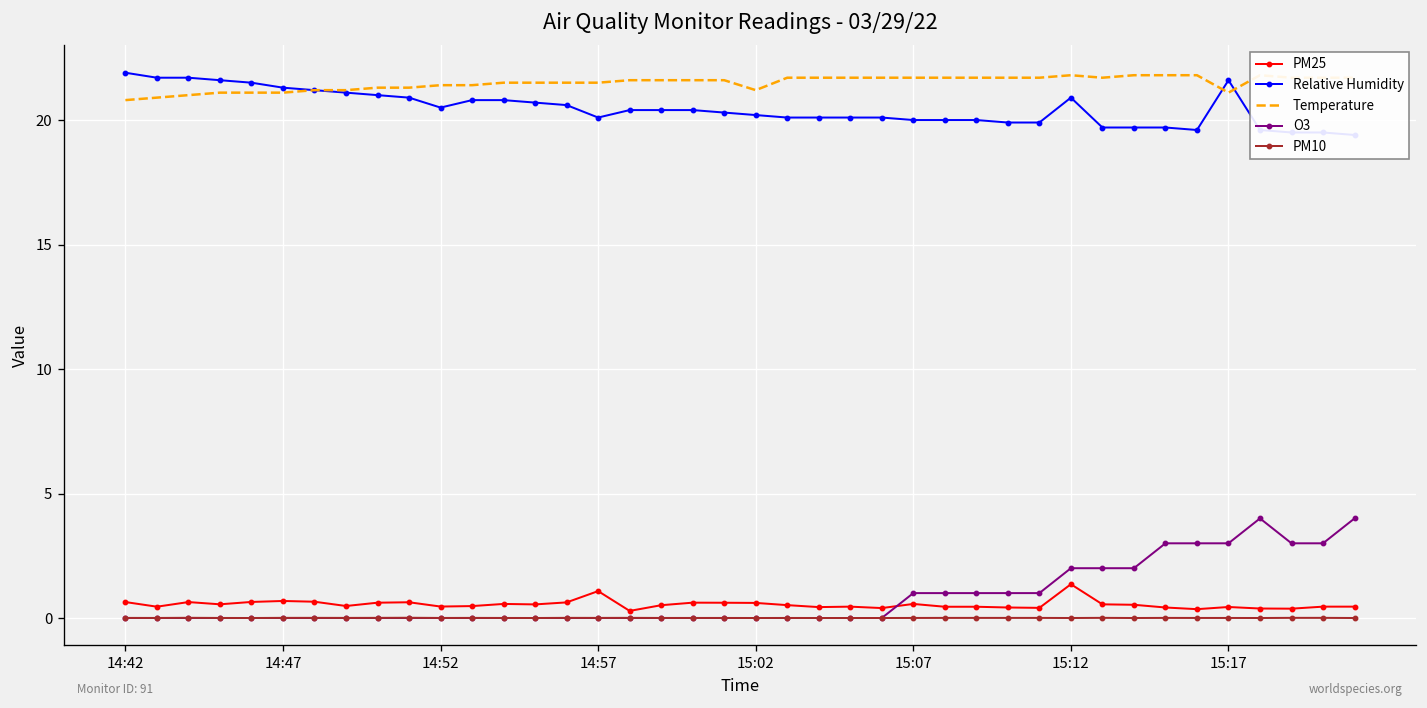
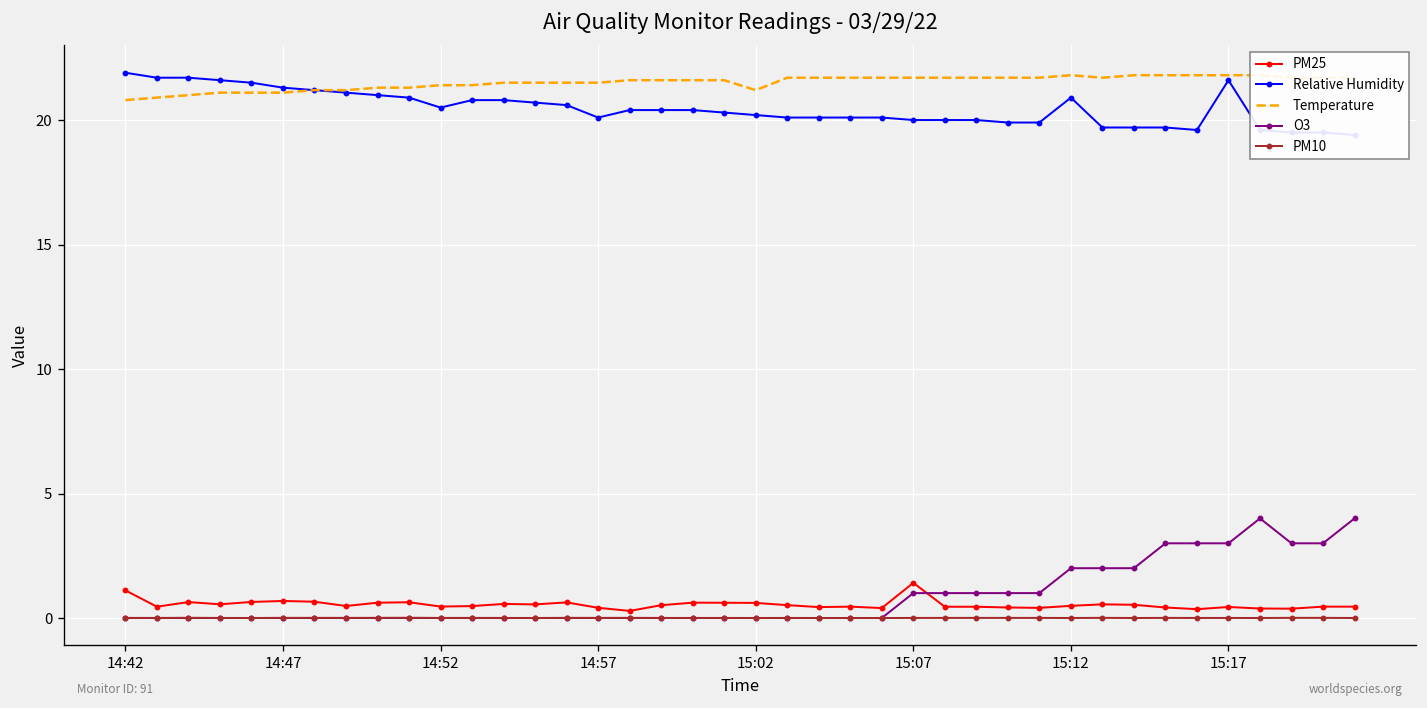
  {
    "PM25": {
-     "14:42": 0.6,
+     "14:42": 1.1,
      "14:47": 0.7,
      "14:52": 0.5,
-     "14:57": 1.1,
+     "14:57": 0.4,
      "15:02": 0.6,
-     "15:07": 0.6,
-     "15:12": 1.4,
+     "15:07": 1.4,
+     "15:12": 0.5,
      "15:17": 0.4
    },
    "Relative Humidity": {
      "14:42": 21.9,
      "14:47": 21.3,
      "14:52": 20.5,
      "14:57": 20.1,
      "15:02": 20.2,
      "15:07": 20.0,
      "15:12": 20.9,
      "15:17": 21.6
    },
    "Temperature": {
      "14:42": 20.8,
      "14:47": 21.1,
      "14:52": 21.4,
      "14:57": 21.5,
      "15:02": 21.2,
      "15:07": 21.7,
      "15:12": 21.8,
-     "15:17": 21.1
+     "15:17": 21.8
    },
    "O3": {
      "15:07": 1.0,
      "15:12": 2.0,
      "15:17": 3.0
    },
    "PM10": {
      "15:07": 0.0,
      "15:12": 0.0,
      "15:17": 0.0
    }
  }
